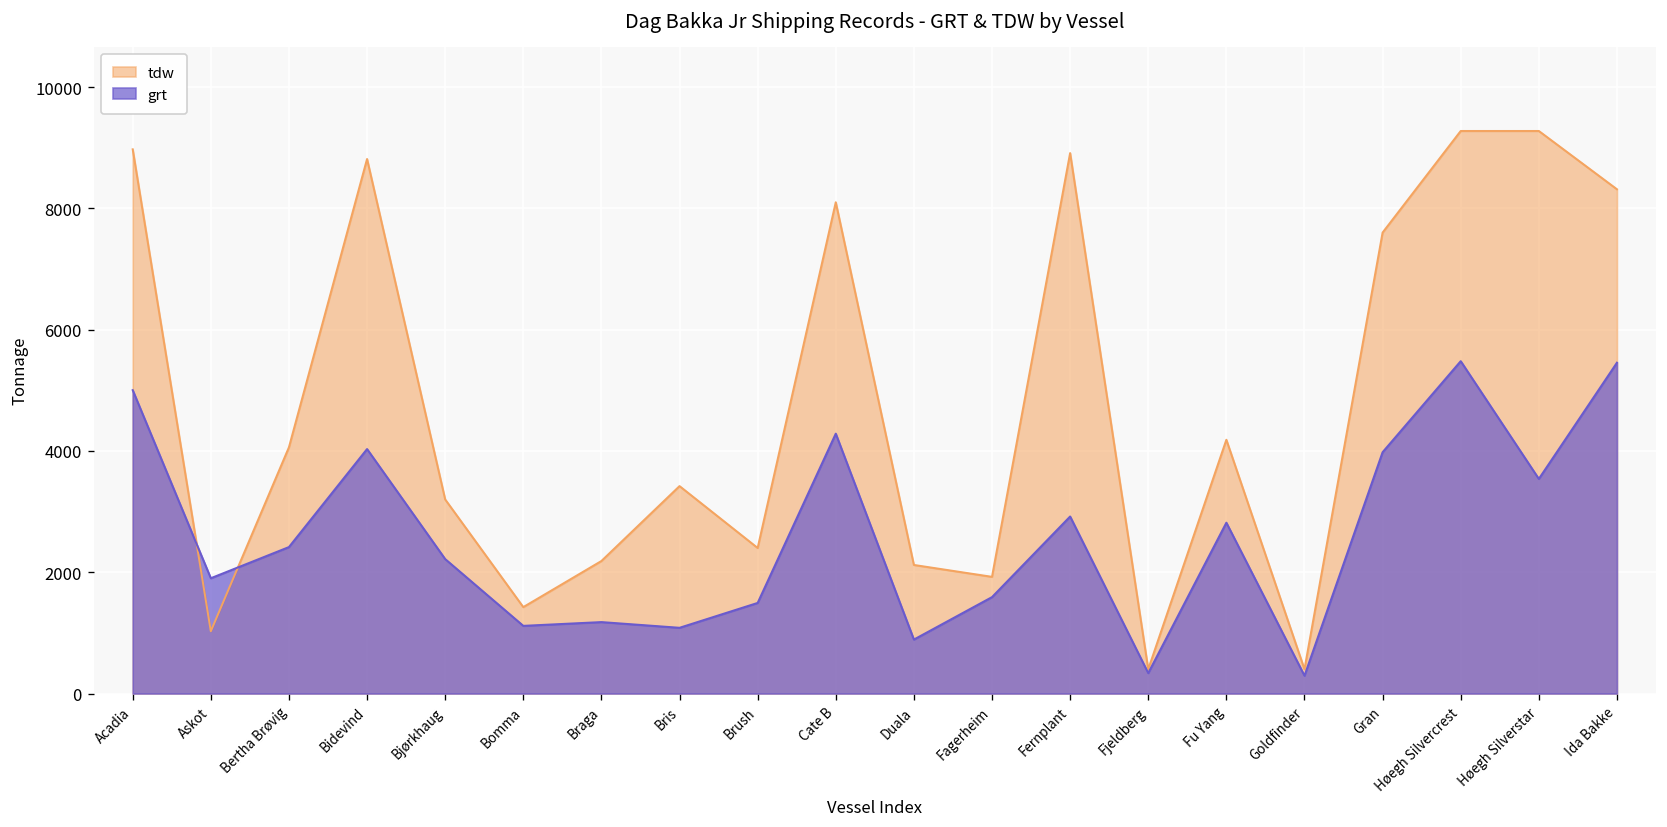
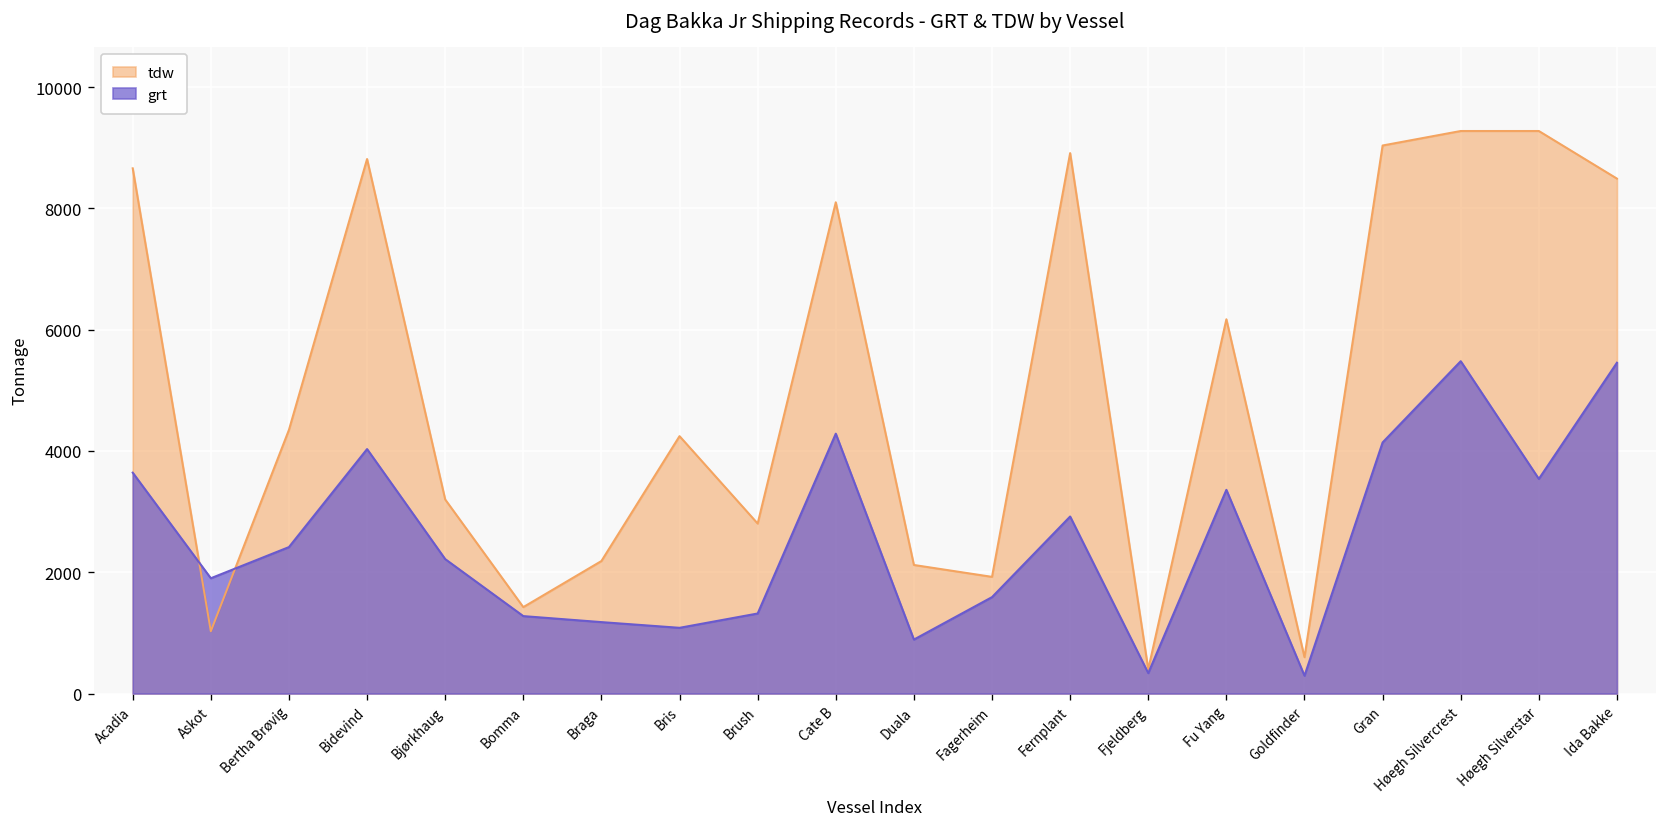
  {
    "tdw": {
-     "Acadia": 9000,
+     "Acadia": 8700,
      "Askot": 1000,
-     "Bertha Brøvig": 4100,
+     "Bertha Brøvig": 4300,
      "Bidevind": 8800,
      "Bjørkhaug": 3200,
      "Bomma": 1400,
      "Braga": 2200,
-     "Bris": 3400,
-     "Brush": 2400,
+     "Bris": 4200,
+     "Brush": 2800,
      "Cate B": 8100,
      "Duala": 2100,
      "Fagerheim": 1900,
      "Fernplant": 8900,
      "Fjeldberg": 400,
-     "Fu Yang": 4200,
-     "Goldfinder": 400,
-     "Gran": 7600,
+     "Fu Yang": 6200,
+     "Goldfinder": 600,
+     "Gran": 9000,
      "Høegh Silvercrest": 9300,
      "Høegh Silverstar": 9300,
-     "Ida Bakke": 8300
+     "Ida Bakke": 8500
    },
    "grt": {
-     "Acadia": 5000,
+     "Acadia": 3600,
      "Askot": 1900,
      "Bertha Brøvig": 2400,
      "Bidevind": 4000,
      "Bjørkhaug": 2200,
-     "Bomma": 1100,
+     "Bomma": 1300,
      "Braga": 1200,
      "Bris": 1100,
-     "Brush": 1500,
+     "Brush": 1300,
      "Cate B": 4300,
      "Duala": 900,
      "Fagerheim": 1600,
      "Fernplant": 2900,
      "Fjeldberg": 300,
-     "Fu Yang": 2800,
+     "Fu Yang": 3400,
      "Goldfinder": 300,
-     "Gran": 4000,
+     "Gran": 4100,
      "Høegh Silvercrest": 5500,
      "Høegh Silverstar": 3500,
      "Ida Bakke": 5500
    }
  }
